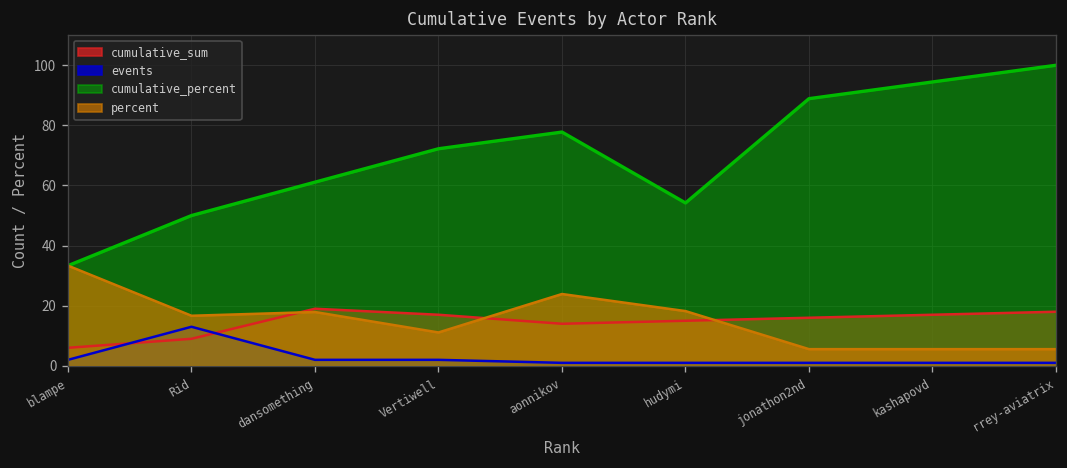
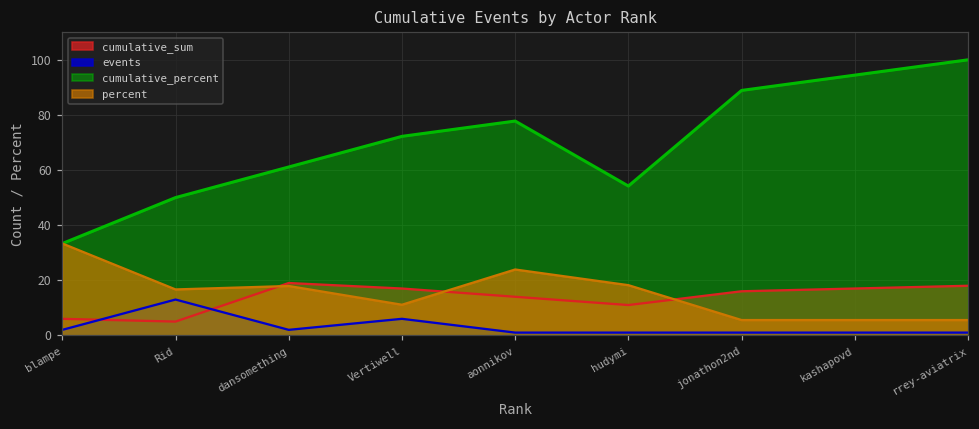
  {
    "cumulative_sum": {
      "blampe": 6,
-     "Rid": 9,
+     "Rid": 5,
      "dansomething": 19,
      "Vertiwell": 17,
      "aonnikov": 14,
-     "hudymi": 15,
+     "hudymi": 11,
      "jonathon2nd": 16,
      "kashapovd": 17,
      "rrey-aviatrix": 18
    },
    "events": {
      "blampe": 2,
      "Rid": 13,
      "dansomething": 2,
-     "Vertiwell": 2,
+     "Vertiwell": 6,
      "aonnikov": 1,
      "hudymi": 1,
      "jonathon2nd": 1,
      "kashapovd": 1,
      "rrey-aviatrix": 1
    },
    "cumulative_percent": {
      "Rid": 50,
      "dansomething": 61,
      "Vertiwell": 72,
      "aonnikov": 78,
      "hudymi": 54,
      "jonathon2nd": 89,
      "kashapovd": 94,
      "rrey-aviatrix": 100
    },
    "percent": {
      "Rid": 17,
      "dansomething": 18,
      "Vertiwell": 11,
      "aonnikov": 24,
      "hudymi": 18,
      "jonathon2nd": 6,
      "kashapovd": 6,
      "rrey-aviatrix": 6
    }
  }
